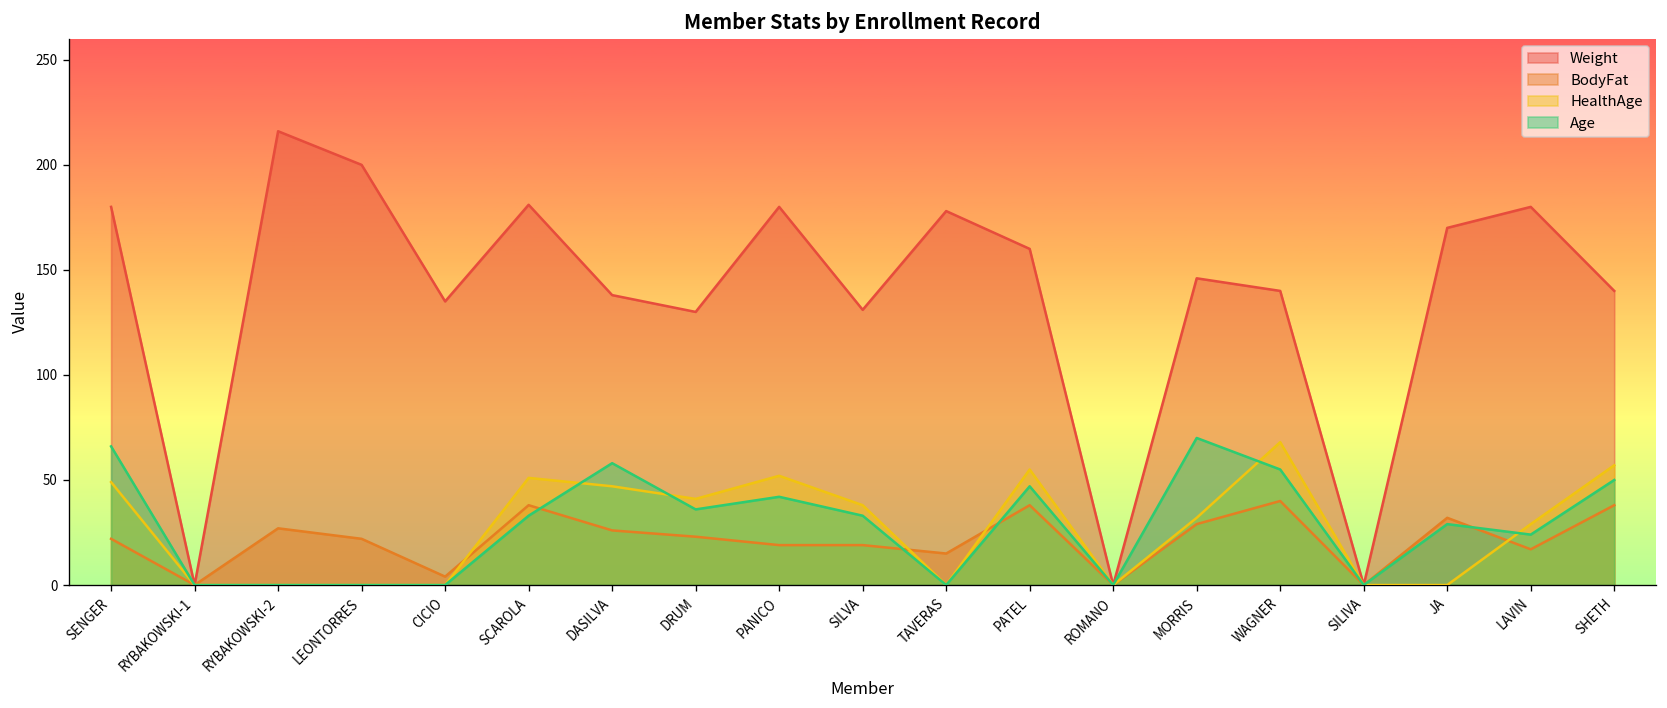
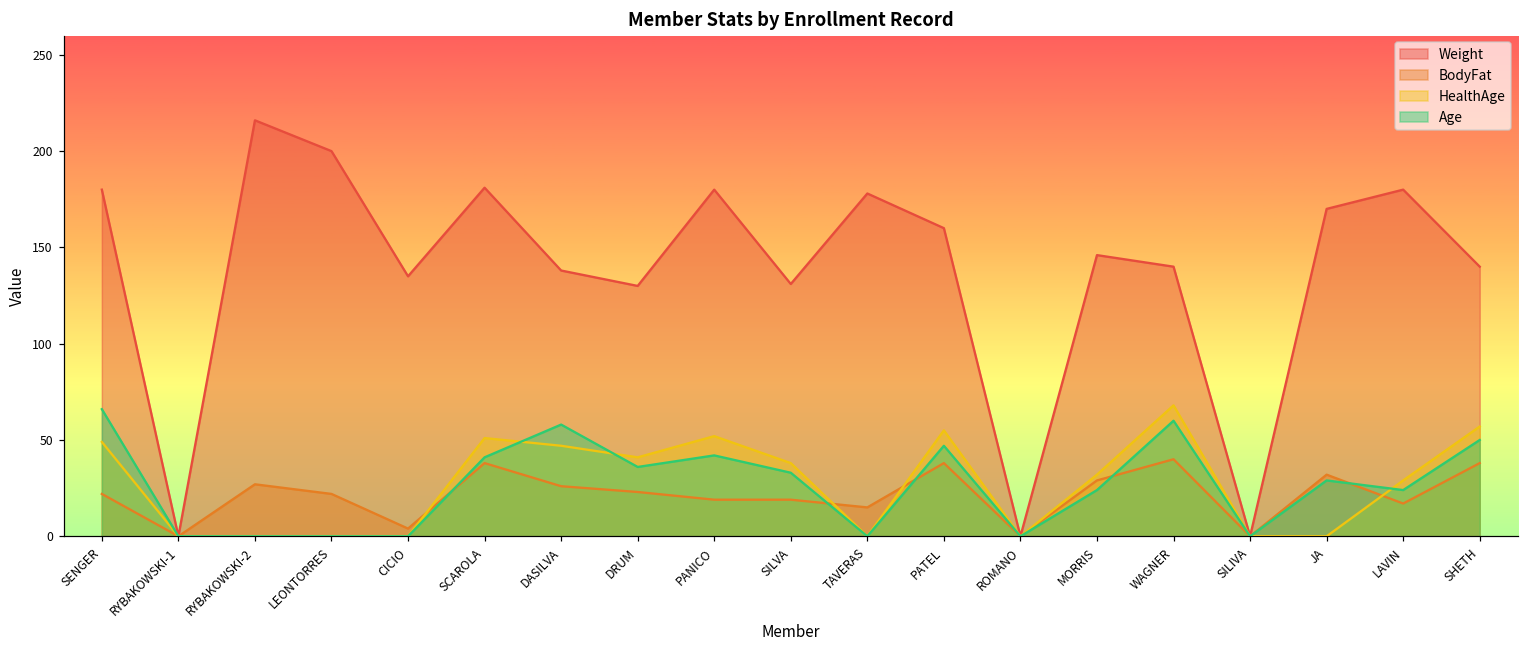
  {
    "Age": {
      "SENGER": 66,
-     "SCAROLA": 33,
+     "SCAROLA": 41,
      "DASILVA": 58,
      "DRUM": 36,
      "PANICO": 42,
      "SILVA": 33,
      "PATEL": 47,
-     "MORRIS": 70,
-     "WAGNER": 55,
+     "MORRIS": 24,
+     "WAGNER": 60,
      "JA": 29,
      "LAVIN": 24,
      "SHETH": 50
    }
  }
